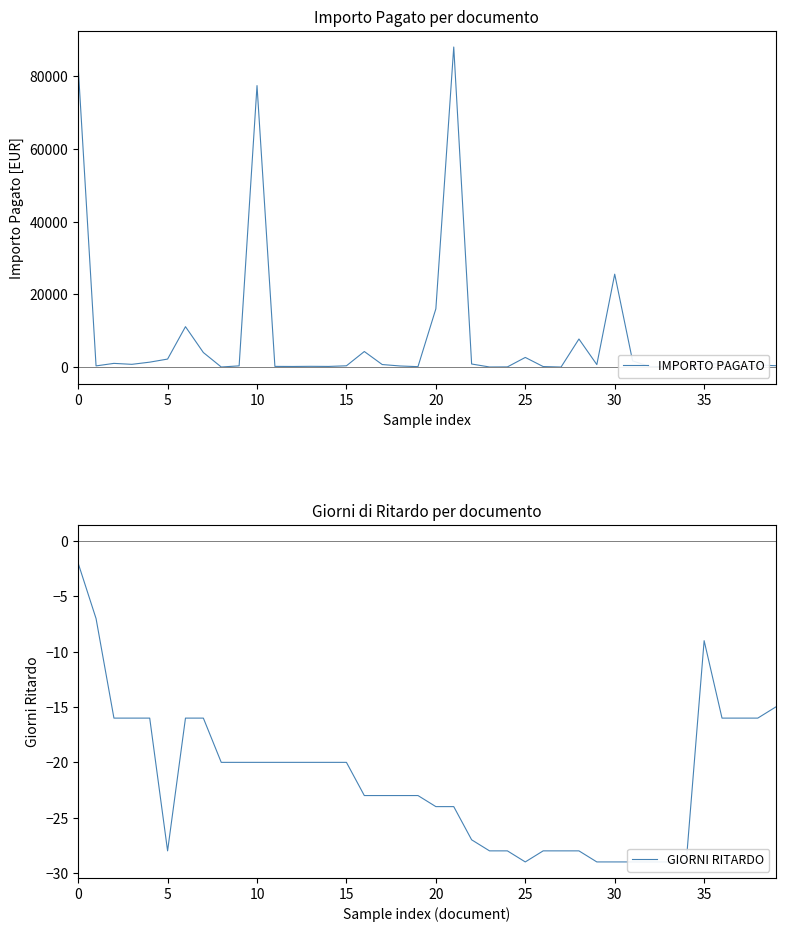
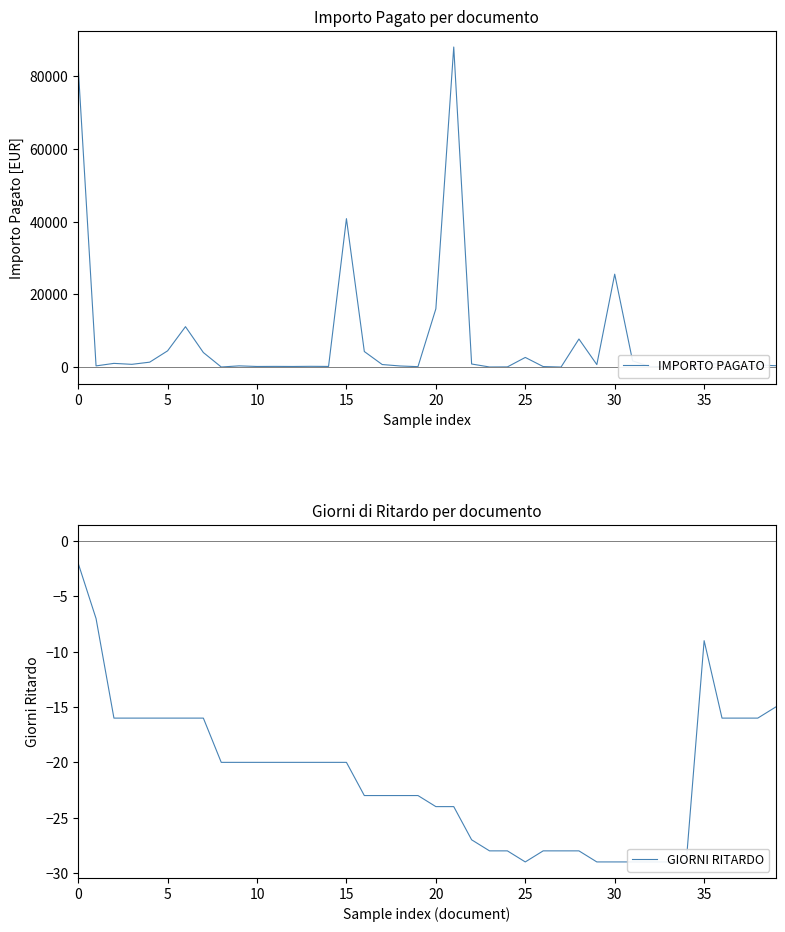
  {
    "Importo Pagato per documento": {
      "0": 83000,
-     "5": 2000,
-     "10": 77000,
-     "15": 0,
+     "5": 4000,
+     "10": 0,
+     "15": 41000,
      "20": 16000,
      "25": 3000,
      "30": 26000
    },
    "Giorni di Ritardo per documento": {
      "0": -2,
-     "5": -28,
+     "5": -16,
      "10": -20,
      "15": -20,
      "20": -24,
      "25": -29,
      "30": -29,
      "35": -9
    }
  }
